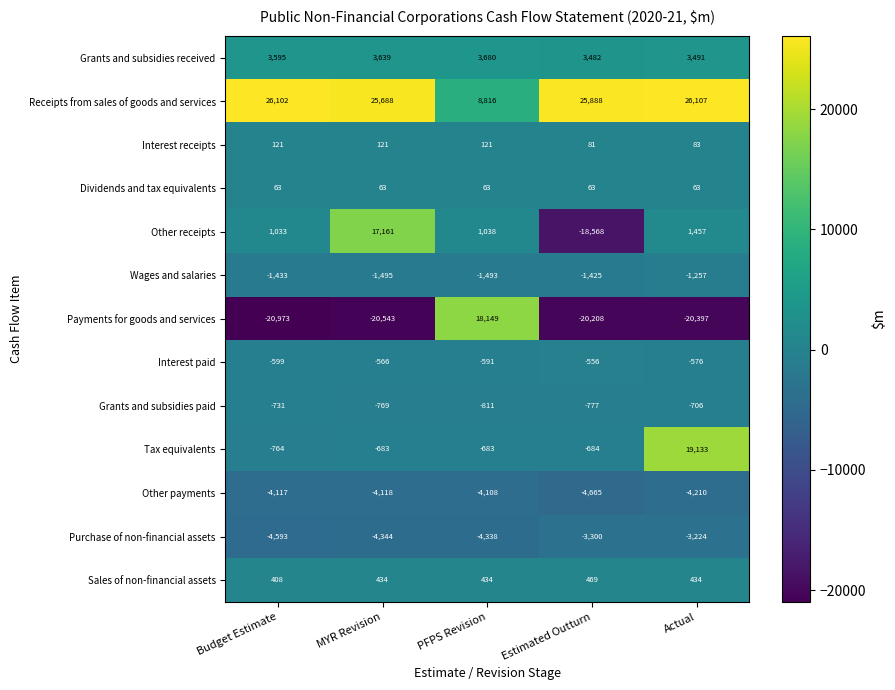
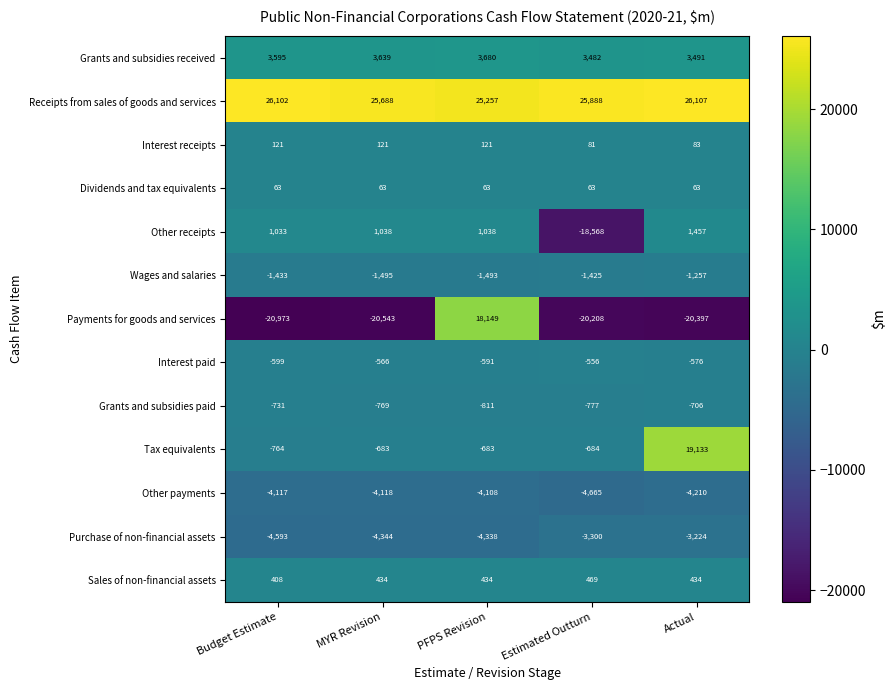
  {
    "Grants and subsidies received": {
      "Budget Estimate": "3,595",
      "MYR Revision": "3,639",
      "PFPS Revision": "3,680",
      "Estimated Outturn": "3,482",
      "Actual": "3,491"
    },
    "Receipts from sales of goods and services": {
      "Budget Estimate": "26,102",
      "MYR Revision": "25,688",
-     "PFPS Revision": "8,816",
+     "PFPS Revision": "25,257",
      "Estimated Outturn": "25,888",
      "Actual": "26,107"
    },
    "Interest receipts": {
      "Budget Estimate": "121",
      "MYR Revision": "121",
      "PFPS Revision": "121",
      "Estimated Outturn": "81",
      "Actual": "83"
    },
    "Dividends and tax equivalents": {
      "Budget Estimate": "63",
      "MYR Revision": "63",
      "PFPS Revision": "63",
      "Estimated Outturn": "63",
      "Actual": "63"
    },
    "Other receipts": {
      "Budget Estimate": "1,033",
-     "MYR Revision": "17,161",
+     "MYR Revision": "1,038",
      "PFPS Revision": "1,038",
      "Estimated Outturn": "-18,568",
      "Actual": "1,457"
    },
    "Wages and salaries": {
      "Budget Estimate": "-1,433",
      "MYR Revision": "-1,495",
      "PFPS Revision": "-1,493",
      "Estimated Outturn": "-1,425",
      "Actual": "-1,257"
    },
    "Payments for goods and services": {
      "Budget Estimate": "-20,973",
      "MYR Revision": "-20,543",
      "PFPS Revision": "18,149",
      "Estimated Outturn": "-20,208",
      "Actual": "-20,397"
    },
    "Interest paid": {
      "Budget Estimate": "-599",
      "MYR Revision": "-566",
      "PFPS Revision": "-591",
      "Estimated Outturn": "-556",
      "Actual": "-576"
    },
    "Grants and subsidies paid": {
      "Budget Estimate": "-731",
      "MYR Revision": "-769",
      "PFPS Revision": "-811",
      "Estimated Outturn": "-777",
      "Actual": "-706"
    },
    "Tax equivalents": {
      "Budget Estimate": "-764",
      "MYR Revision": "-683",
      "PFPS Revision": "-683",
      "Estimated Outturn": "-684",
      "Actual": "19,133"
    },
    "Other payments": {
      "Budget Estimate": "-4,117",
      "MYR Revision": "-4,118",
      "PFPS Revision": "-4,108",
      "Estimated Outturn": "-4,665",
      "Actual": "-4,210"
    },
    "Purchase of non-financial assets": {
      "Budget Estimate": "-4,593",
      "MYR Revision": "-4,344",
      "PFPS Revision": "-4,338",
      "Estimated Outturn": "-3,300",
      "Actual": "-3,224"
    },
    "Sales of non-financial assets": {
      "Budget Estimate": "408",
      "MYR Revision": "434",
      "PFPS Revision": "434",
      "Estimated Outturn": "469",
      "Actual": "434"
    }
  }
